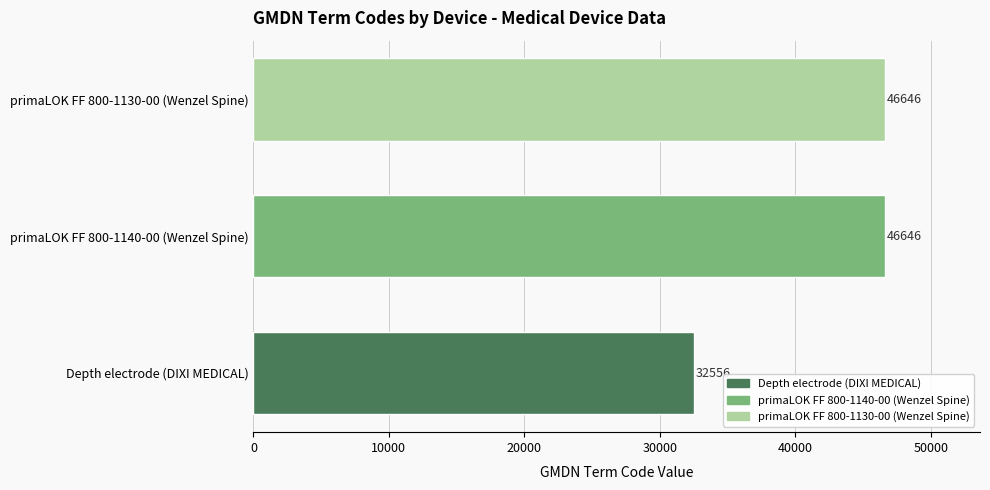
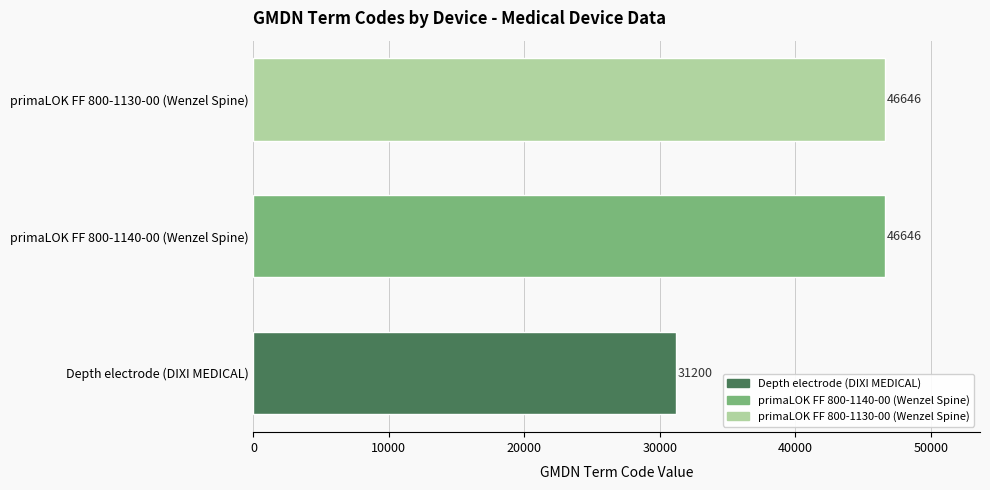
  {
-   "Depth electrode (DIXI MEDICAL)": 32600
+   "Depth electrode (DIXI MEDICAL)": 31200
  }
